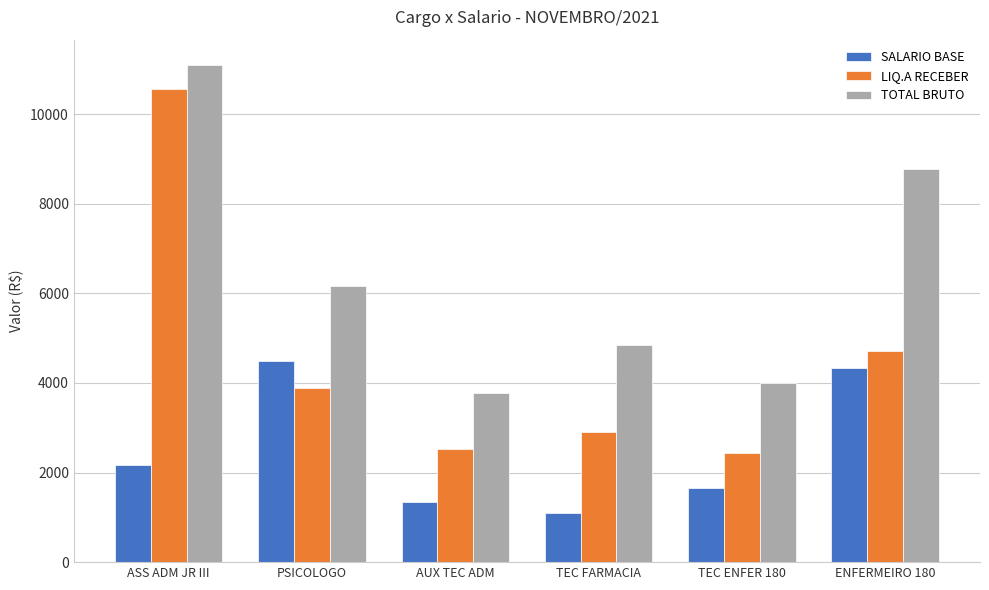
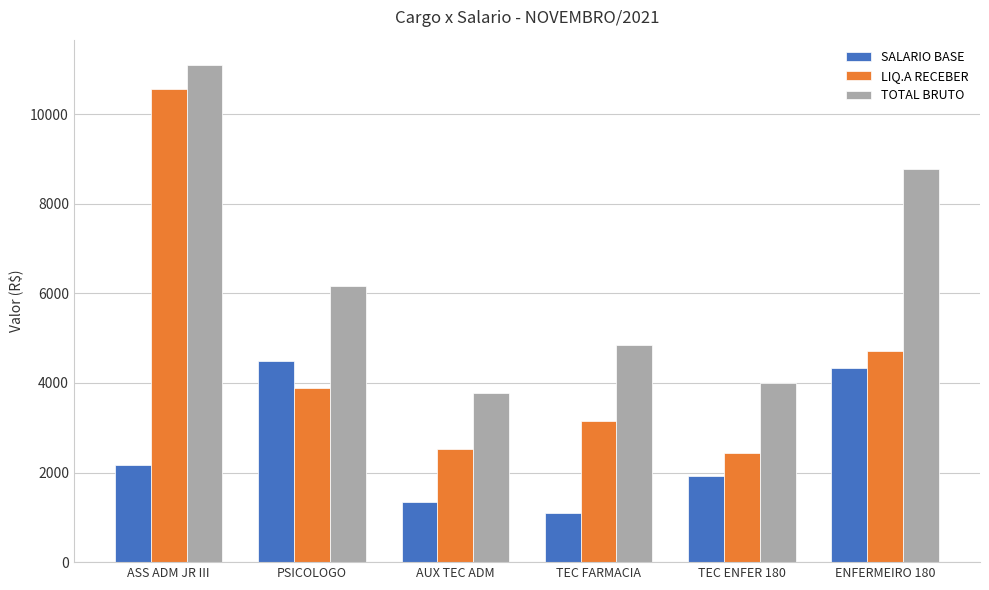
  {
    "SALARIO BASE": {
      "ASS ADM JR III": 2200,
      "PSICOLOGO": 4500,
      "AUX TEC ADM": 1400,
      "TEC FARMACIA": 1100,
-     "TEC ENFER 180": 1600,
+     "TEC ENFER 180": 1900,
      "ENFERMEIRO 180": 4300
    },
    "LIQ.A RECEBER": {
      "ASS ADM JR III": 10600,
      "PSICOLOGO": 3900,
      "AUX TEC ADM": 2500,
-     "TEC FARMACIA": 2900,
+     "TEC FARMACIA": 3100,
      "TEC ENFER 180": 2400,
      "ENFERMEIRO 180": 4700
    },
    "TOTAL BRUTO": {
      "ASS ADM JR III": 11100,
      "PSICOLOGO": 6200,
      "AUX TEC ADM": 3800,
      "TEC FARMACIA": 4900,
      "TEC ENFER 180": 4000,
      "ENFERMEIRO 180": 8800
    }
  }
